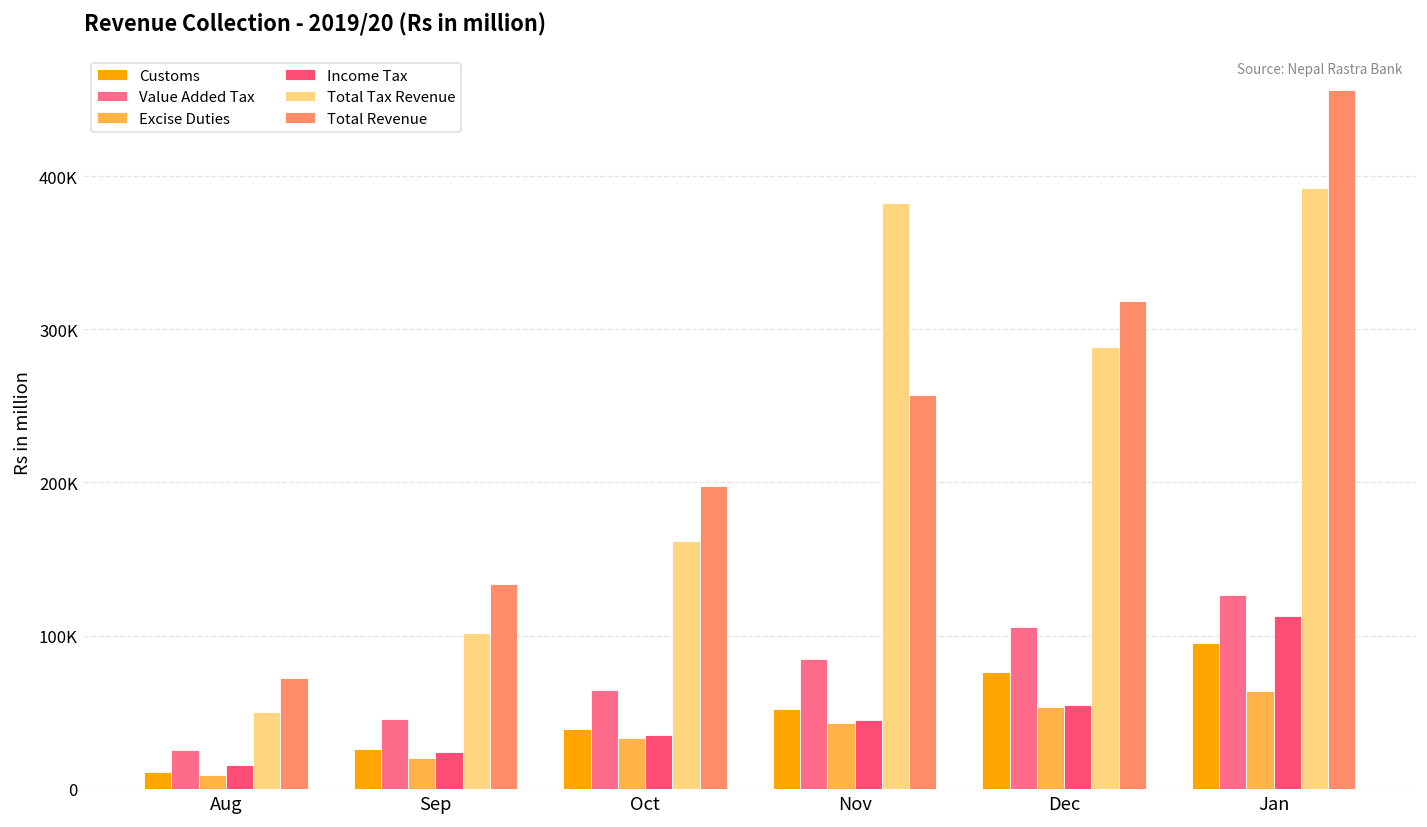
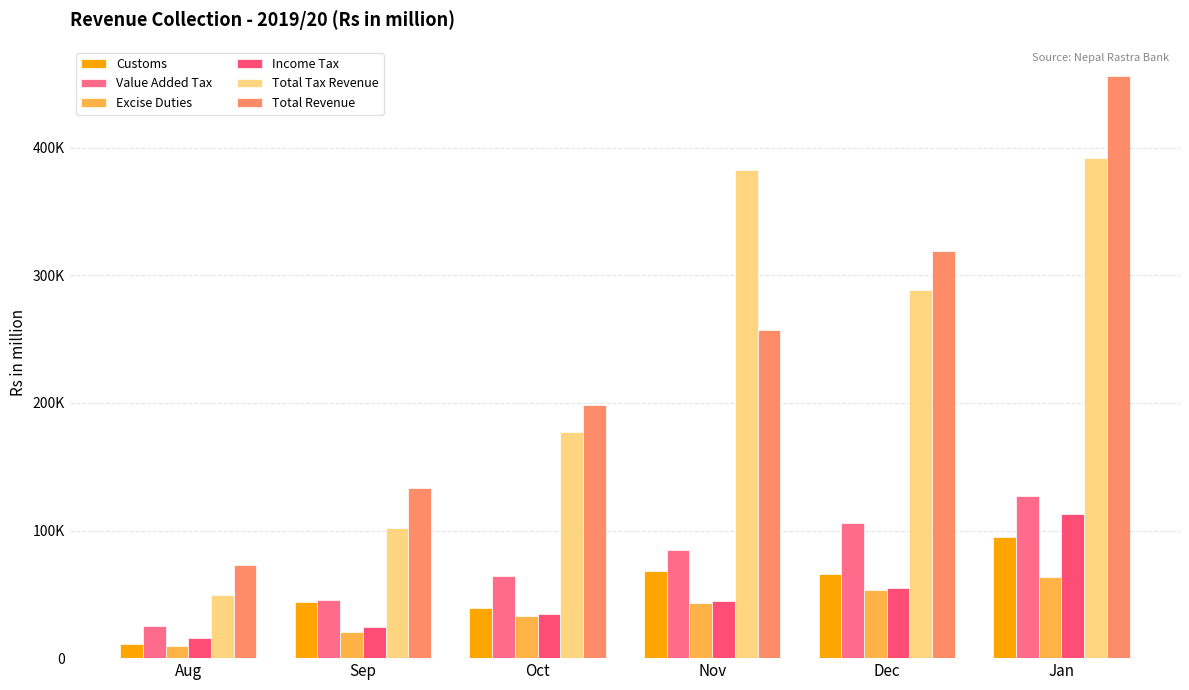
  {
    "Customs": {
      "Aug": 11000,
-     "Sep": 26000,
+     "Sep": 44000,
      "Oct": 39000,
-     "Nov": 52000,
-     "Dec": 76000,
+     "Nov": 68000,
+     "Dec": 66000,
      "Jan": 95000
    },
    "Total Tax Revenue": {
      "Aug": 50000,
      "Sep": 102000,
-     "Oct": 162000,
+     "Oct": 178000,
      "Nov": 382000,
      "Dec": 289000,
      "Jan": 392000
    }
  }
